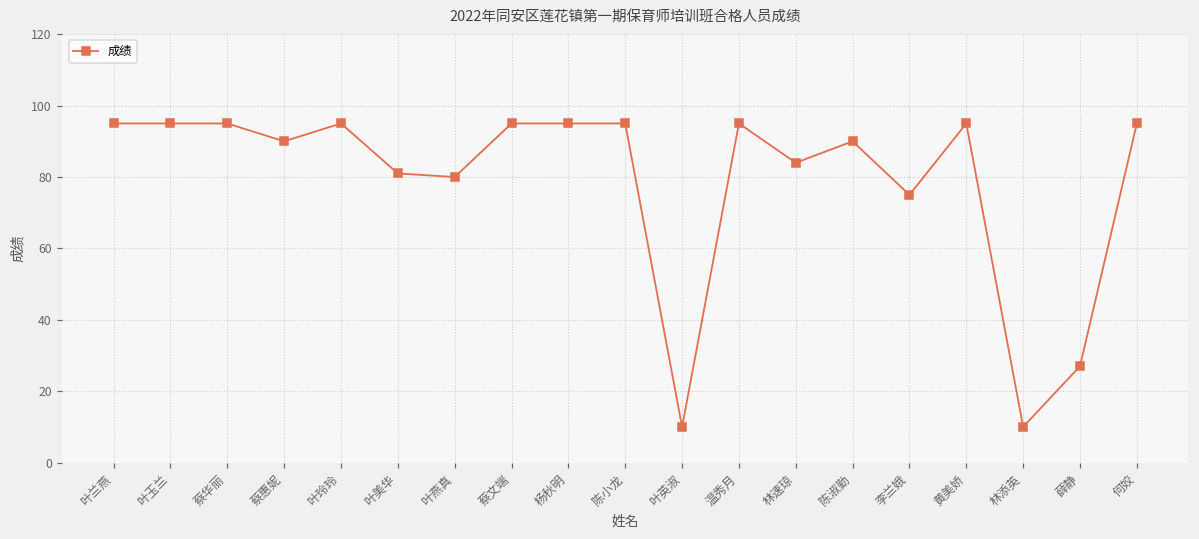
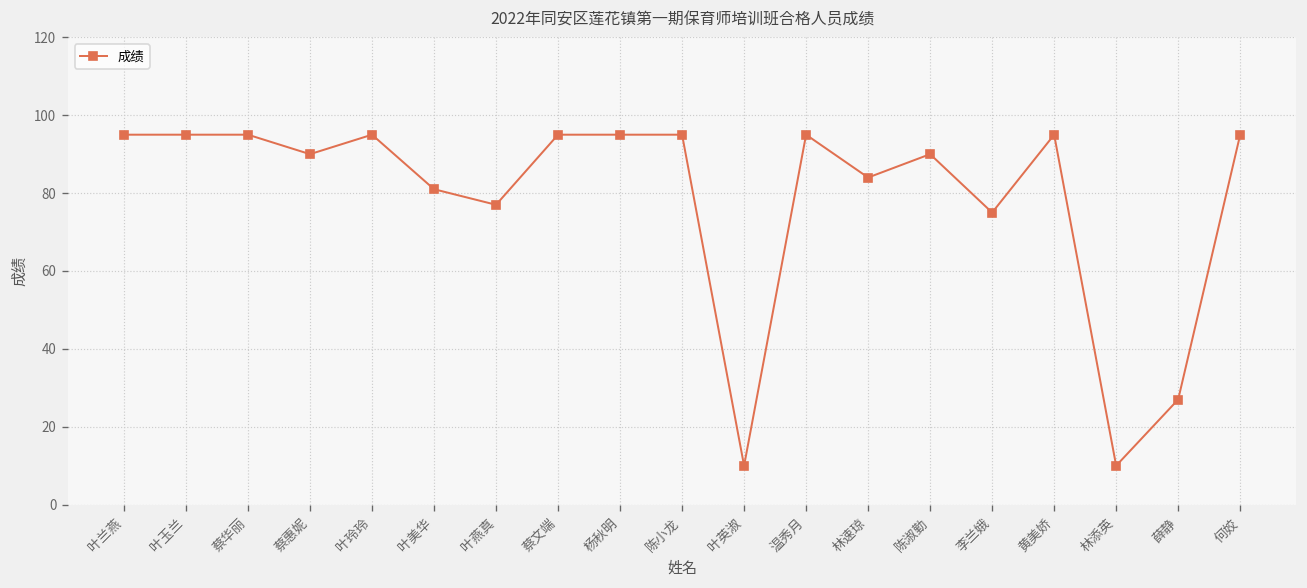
  {
    "叶兰燕": 95,
    "叶玉兰": 95,
    "蔡华丽": 95,
    "蔡惠妮": 90,
    "叶玲玲": 95,
    "叶美华": 81,
-   "叶燕真": 80,
+   "叶燕真": 77,
    "蔡文端": 95,
    "杨秋明": 95,
    "陈小龙": 95,
    "叶英淑": 10,
    "温秀月": 95,
    "林速琼": 84,
    "陈淑勤": 90,
    "李兰娥": 75,
    "黄美娇": 95,
    "林添英": 10,
    "薛静": 27,
    "何姣": 95
  }
